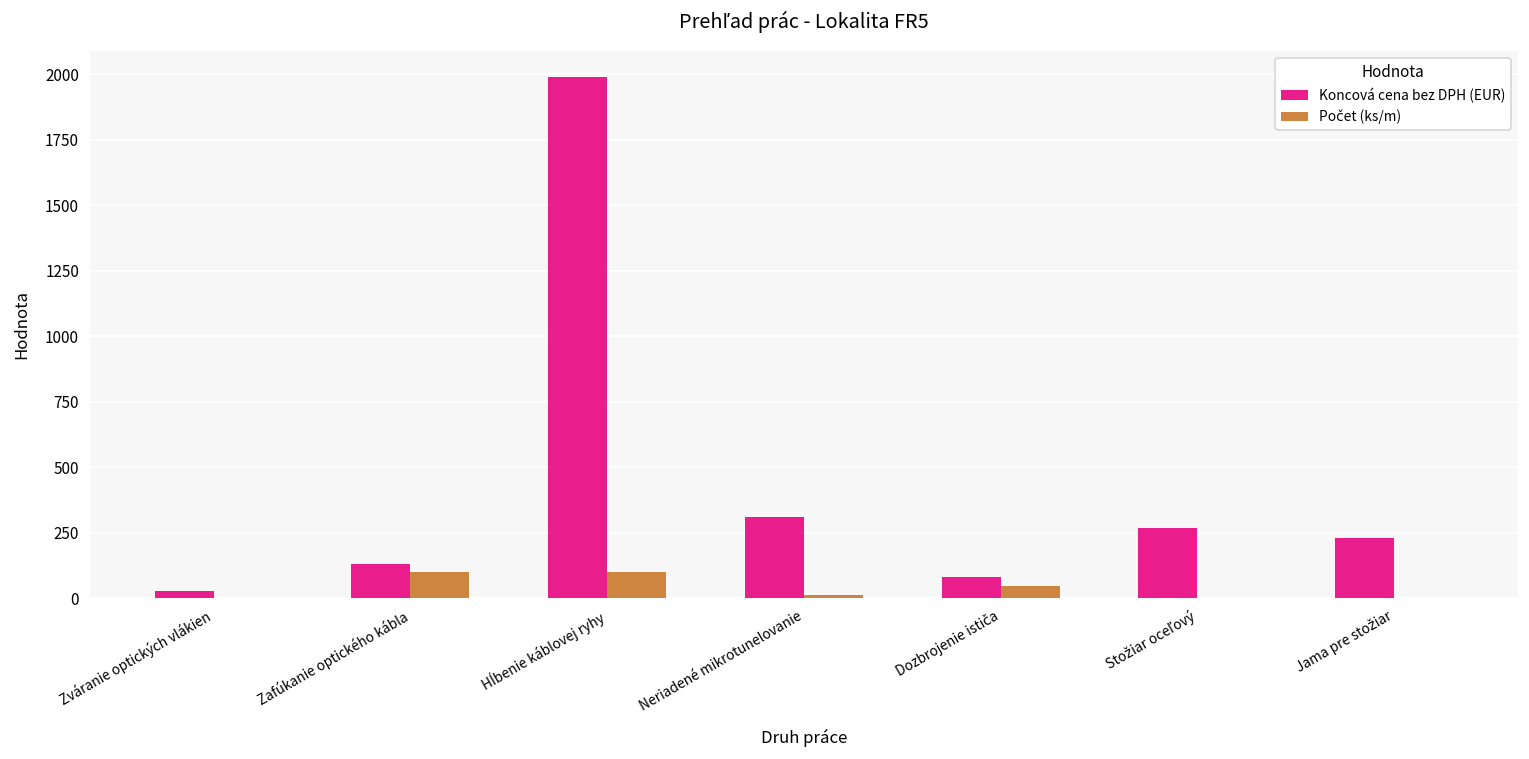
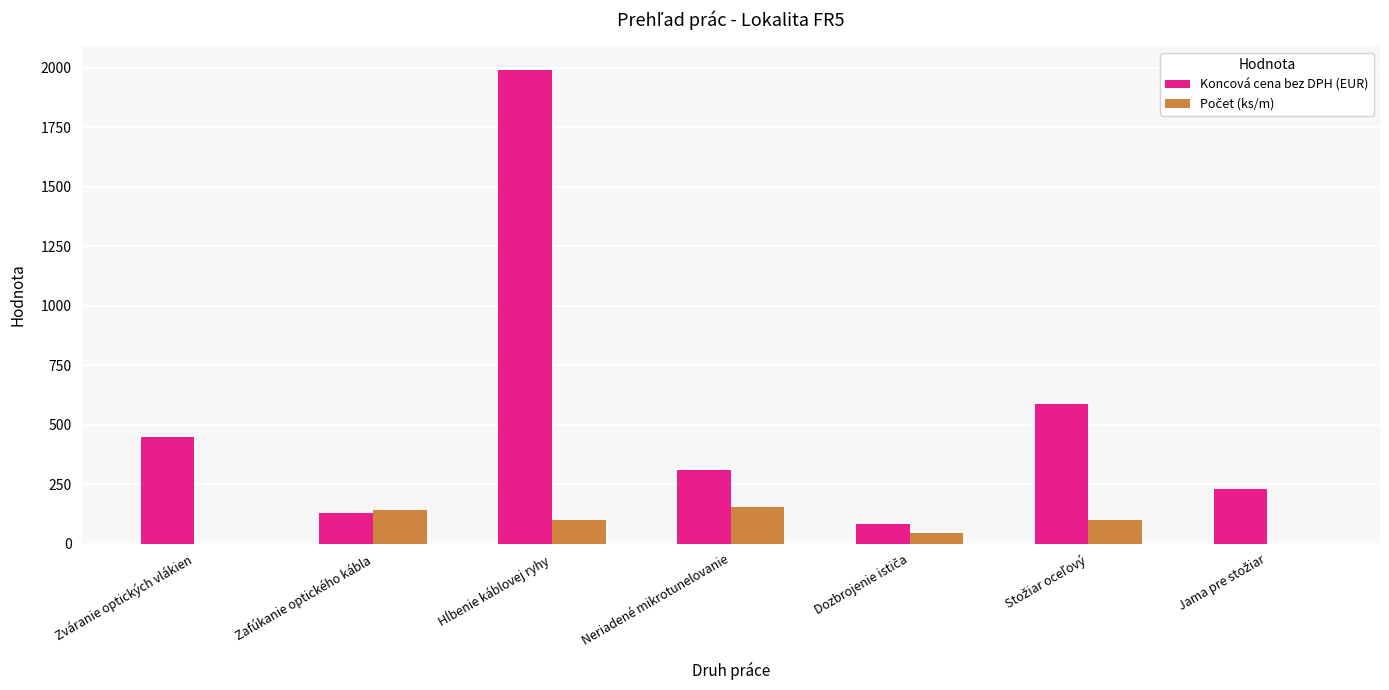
  {
    "Koncová cena bez DPH (EUR)": {
-     "Zváranie optických vlákien": 30,
+     "Zváranie optických vlákien": 450,
      "Zafúkanie optického kábla": 130,
      "Hĺbenie káblovej ryhy": 1990,
      "Neriadené mikrotunelovanie": 310,
      "Dozbrojenie ističa": 80,
-     "Stožiar oceľový": 270,
+     "Stožiar oceľový": 590,
      "Jama pre stožiar": 230
    },
    "Počet (ks/m)": {
-     "Zafúkanie optického kábla": 100,
+     "Zafúkanie optického kábla": 140,
      "Hĺbenie káblovej ryhy": 100,
-     "Neriadené mikrotunelovanie": 10,
+     "Neriadené mikrotunelovanie": 150,
      "Dozbrojenie ističa": 50,
-     "Stožiar oceľový": 0
+     "Stožiar oceľový": 100
    }
  }
